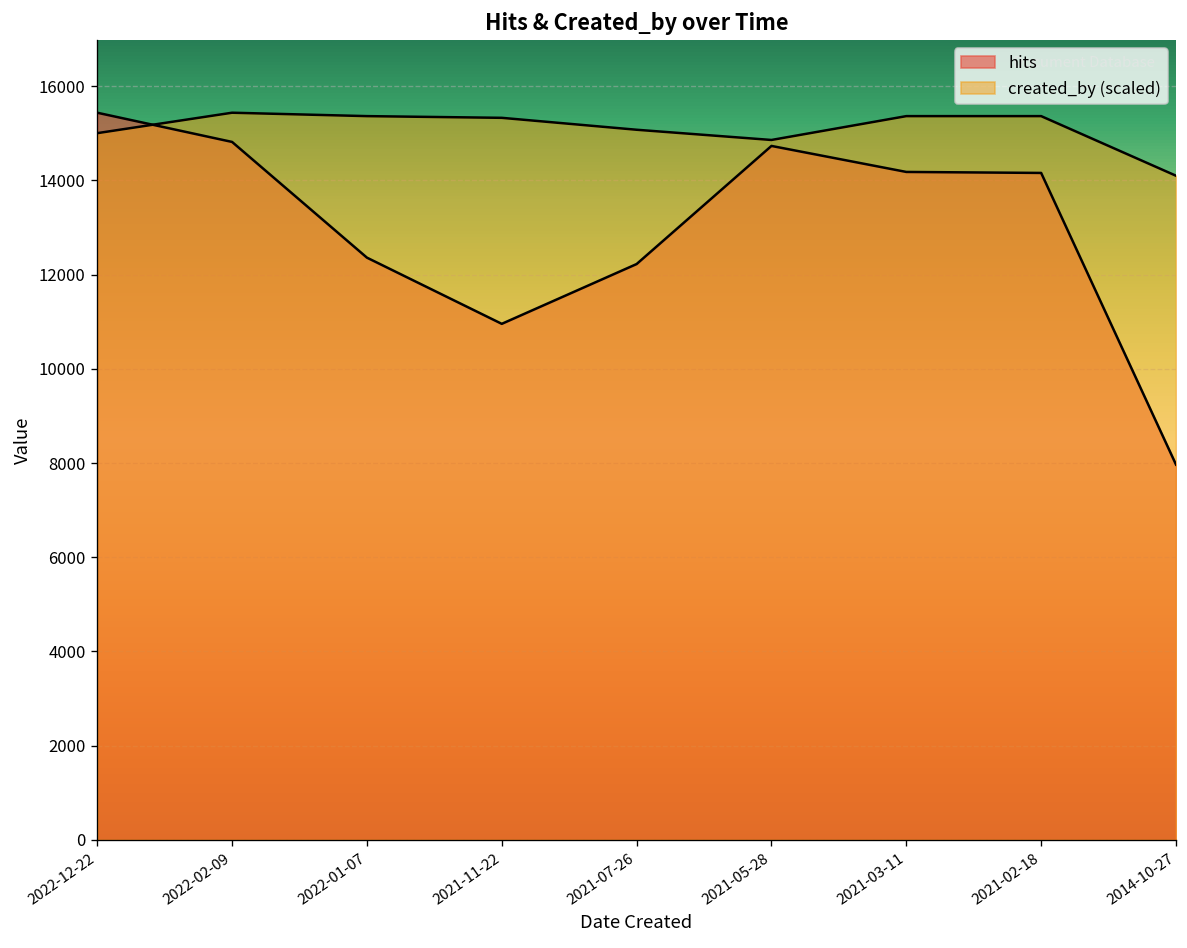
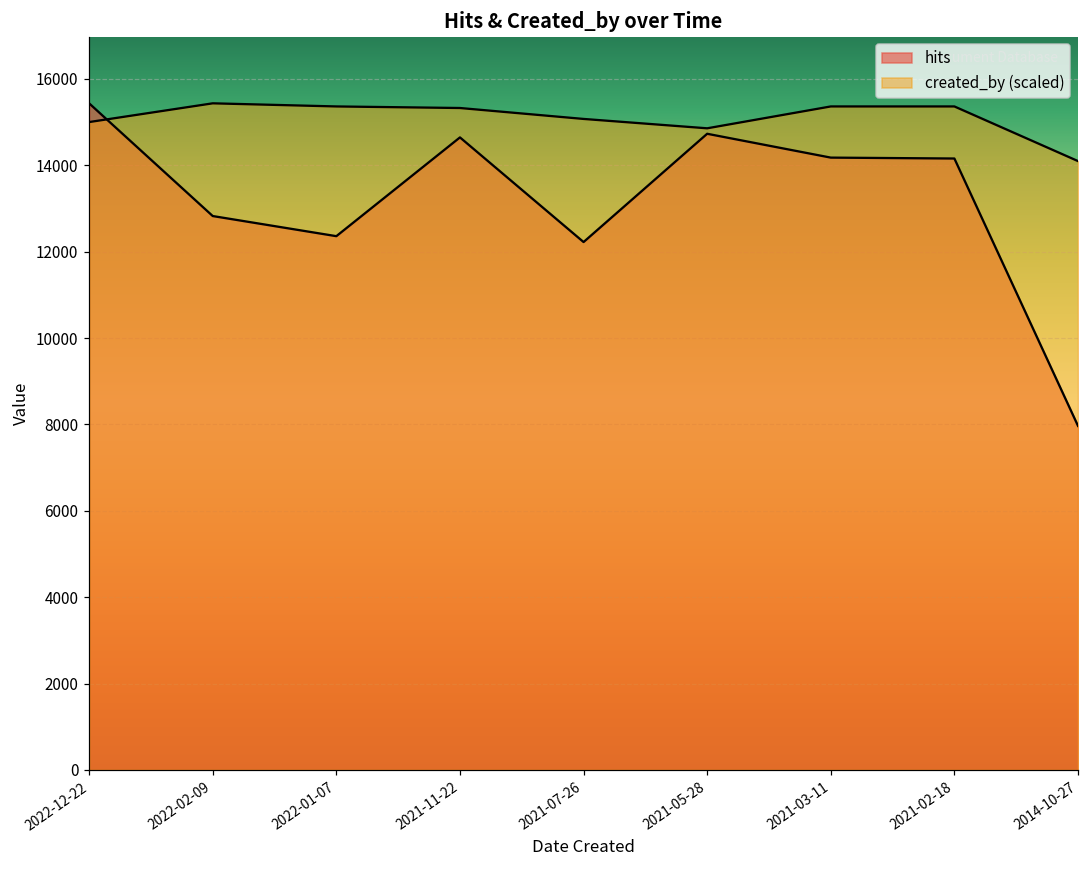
  {
    "hits": {
      "2022-12-22": 15400,
-     "2022-02-09": 14800,
+     "2022-02-09": 12800,
      "2022-01-07": 12400,
-     "2021-11-22": 11000,
+     "2021-11-22": 14600,
      "2021-07-26": 12200,
      "2021-05-28": 14700,
      "2021-03-11": 14200,
      "2021-02-18": 14200,
      "2014-10-27": 8000
    },
    "created_by (scaled)": {
      "2022-12-22": 15000,
      "2022-02-09": 15400,
      "2022-01-07": 15400,
      "2021-11-22": 15300,
      "2021-07-26": 15100,
      "2021-05-28": 14900,
      "2021-03-11": 15400,
      "2021-02-18": 15400,
      "2014-10-27": 14100
    }
  }
